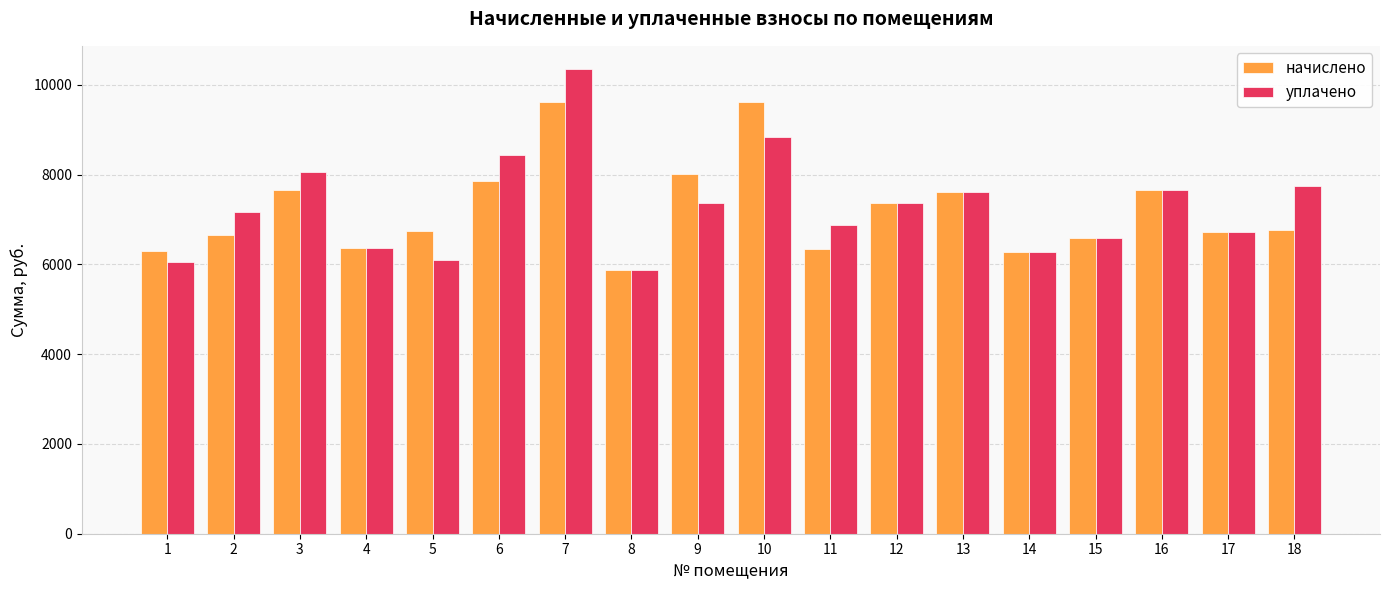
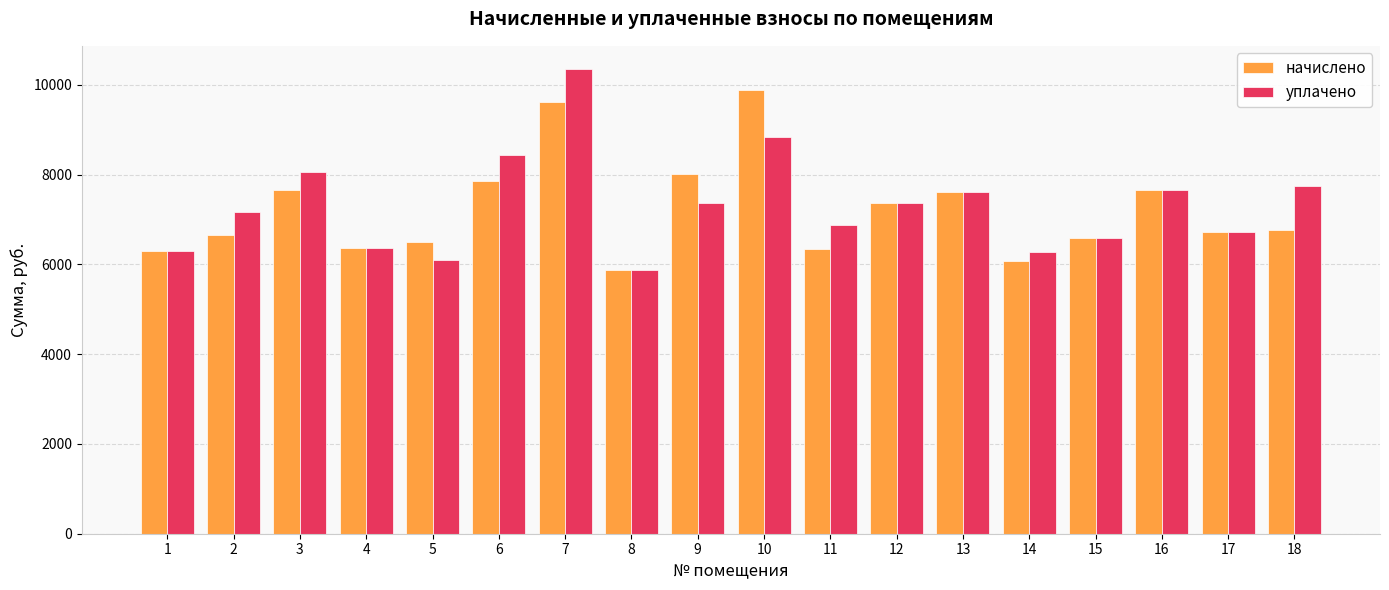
  {
    "начислено": {
      "1": 6300,
      "2": 6700,
      "3": 7600,
      "4": 6400,
-     "5": 6700,
+     "5": 6500,
      "6": 7900,
      "7": 9600,
      "8": 5900,
      "9": 8000,
-     "10": 9600,
+     "10": 9900,
      "11": 6300,
      "12": 7400,
      "13": 7600,
-     "14": 6300,
+     "14": 6100,
      "15": 6600,
      "16": 7700,
      "17": 6700,
      "18": 6800
    },
    "уплачено": {
-     "1": 6100,
+     "1": 6300,
      "2": 7200,
      "3": 8000,
      "4": 6400,
      "5": 6100,
      "6": 8400,
      "7": 10400,
      "8": 5900,
      "9": 7400,
      "10": 8800,
      "11": 6900,
      "12": 7400,
      "13": 7600,
      "14": 6300,
      "15": 6600,
      "16": 7700,
      "17": 6700,
      "18": 7800
    }
  }
